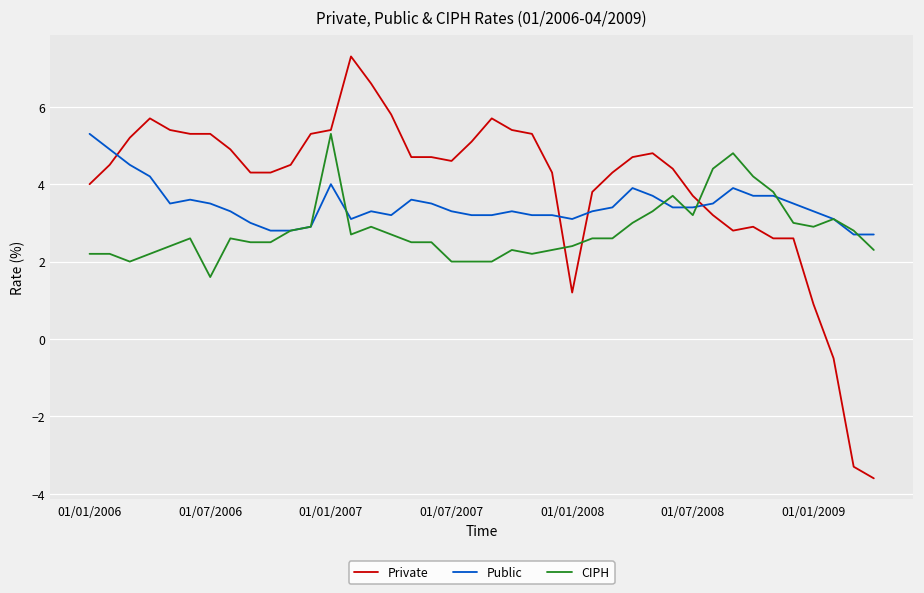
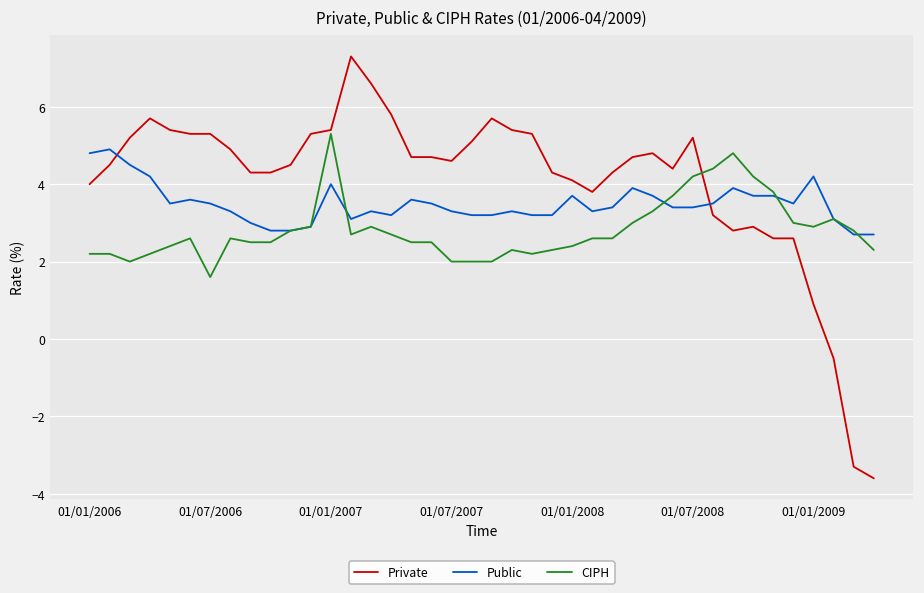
  {
    "Private": {
      "01/01/2006": 4.0,
      "01/07/2006": 5.3,
      "01/01/2007": 5.4,
      "01/07/2007": 4.6,
-     "01/01/2008": 1.2,
-     "01/07/2008": 3.7,
+     "01/01/2008": 4.1,
+     "01/07/2008": 5.2,
      "01/01/2009": 0.9
    },
    "Public": {
-     "01/01/2006": 5.3,
+     "01/01/2006": 4.8,
      "01/07/2006": 3.5,
      "01/01/2007": 4.0,
      "01/07/2007": 3.3,
-     "01/01/2008": 3.1,
+     "01/01/2008": 3.7,
      "01/07/2008": 3.4,
-     "01/01/2009": 3.3
+     "01/01/2009": 4.2
    },
    "CIPH": {
      "01/01/2006": 2.2,
      "01/07/2006": 1.6,
      "01/01/2007": 5.3,
      "01/07/2007": 2.0,
      "01/01/2008": 2.4,
-     "01/07/2008": 3.2,
+     "01/07/2008": 4.2,
      "01/01/2009": 2.9
    }
  }
